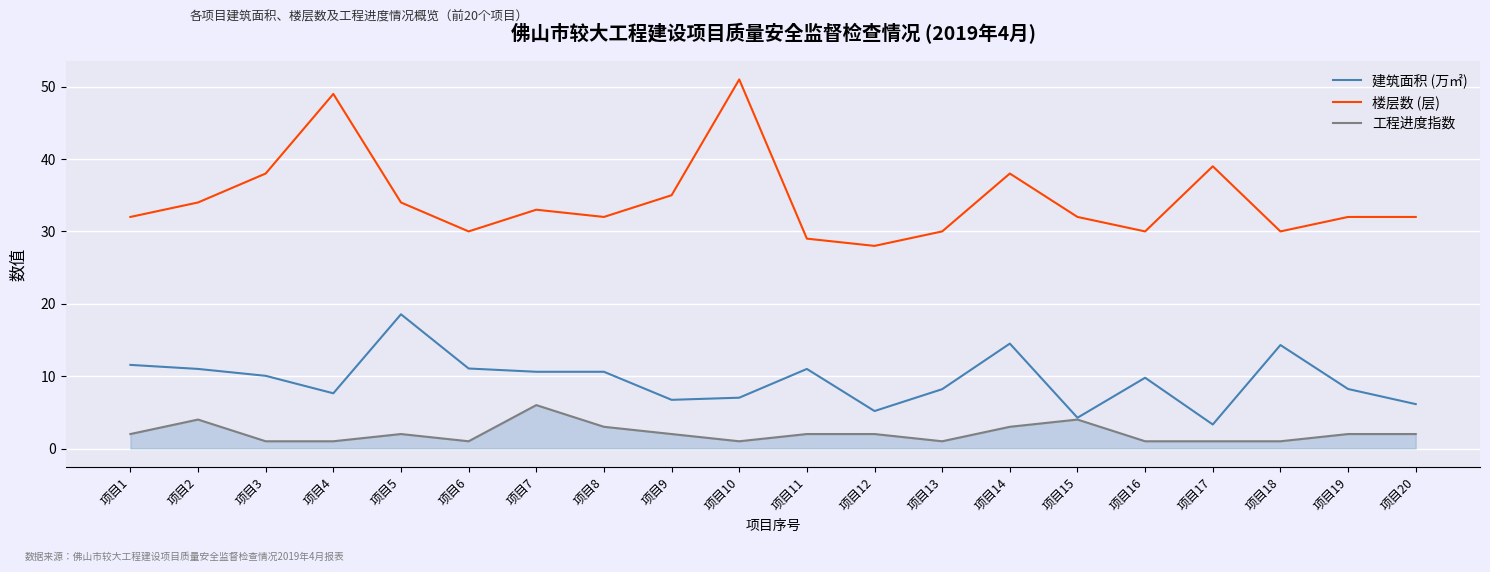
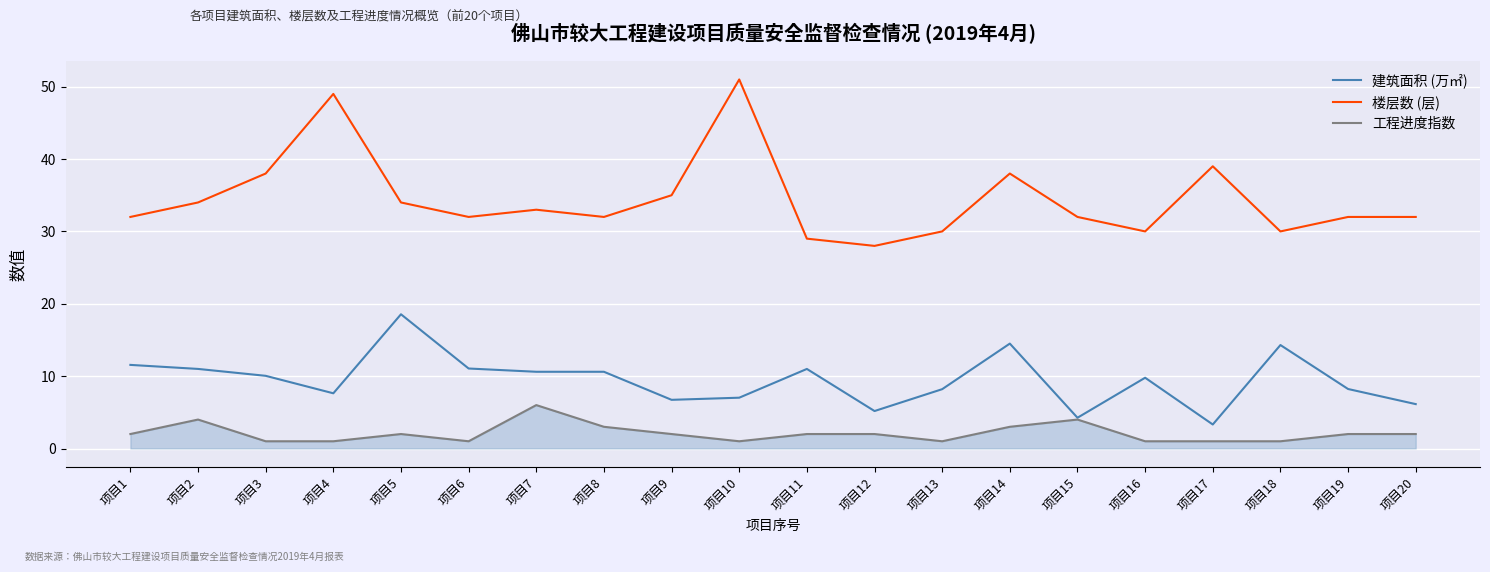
  {
    "建筑面积 (万㎡)": {
      "项目1": 12,
      "项目2": 11,
      "项目3": 10,
      "项目4": 8,
      "项目5": 19,
      "项目6": 11,
      "项目7": 11,
      "项目8": 11,
      "项目9": 7,
      "项目10": 7,
      "项目11": 11,
      "项目12": 5,
      "项目13": 8,
      "项目14": 14,
      "项目16": 10,
      "项目17": 3,
      "项目18": 14,
      "项目19": 8,
      "项目20": 6
    },
    "楼层数 (层)": {
      "项目1": 32,
      "项目2": 34,
      "项目3": 38,
      "项目4": 49,
      "项目5": 34,
-     "项目6": 30,
+     "项目6": 32,
      "项目7": 33,
      "项目8": 32,
      "项目9": 35,
      "项目10": 51,
      "项目11": 29,
      "项目12": 28,
      "项目13": 30,
      "项目14": 38,
      "项目15": 32,
      "项目16": 30,
      "项目17": 39,
      "项目18": 30,
      "项目19": 32,
      "项目20": 32
    },
    "工程进度指数": {
      "项目1": 2,
      "项目2": 4,
      "项目3": 1,
      "项目4": 1,
      "项目5": 2,
      "项目6": 1,
      "项目7": 6,
      "项目8": 3,
      "项目9": 2,
      "项目10": 1,
      "项目11": 2,
      "项目12": 2,
      "项目13": 1,
      "项目14": 3,
      "项目16": 1,
      "项目17": 1,
      "项目18": 1,
      "项目19": 2,
      "项目20": 2
    }
  }
